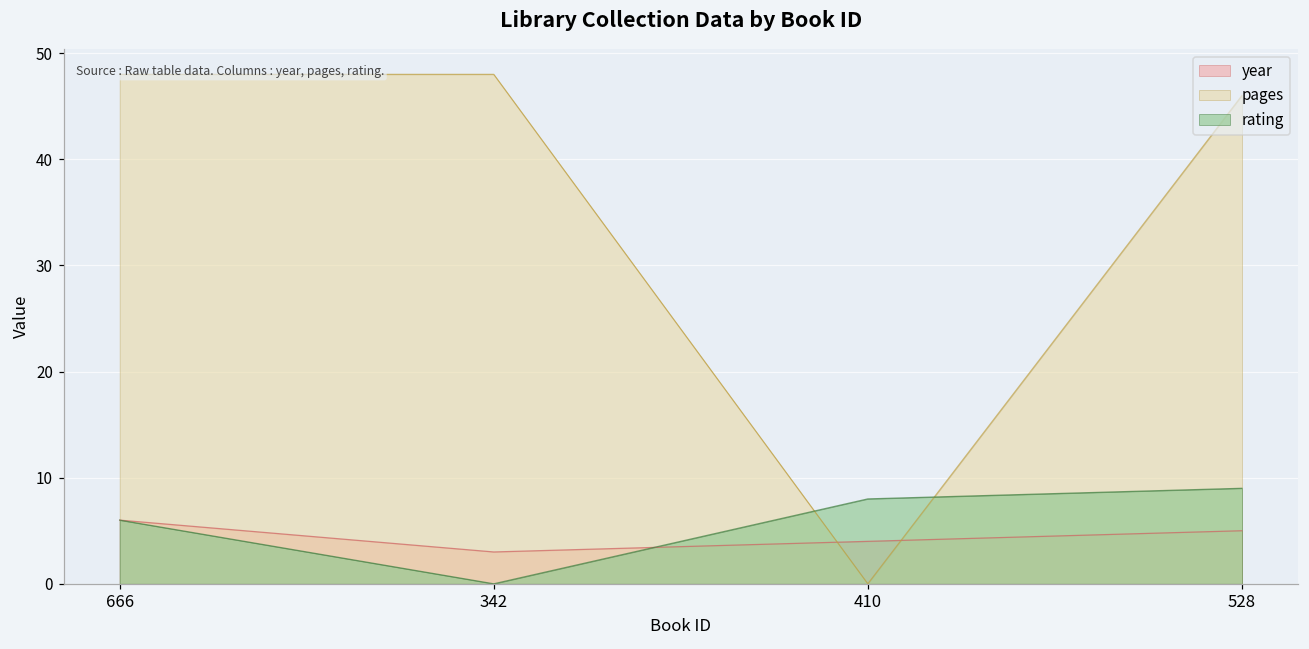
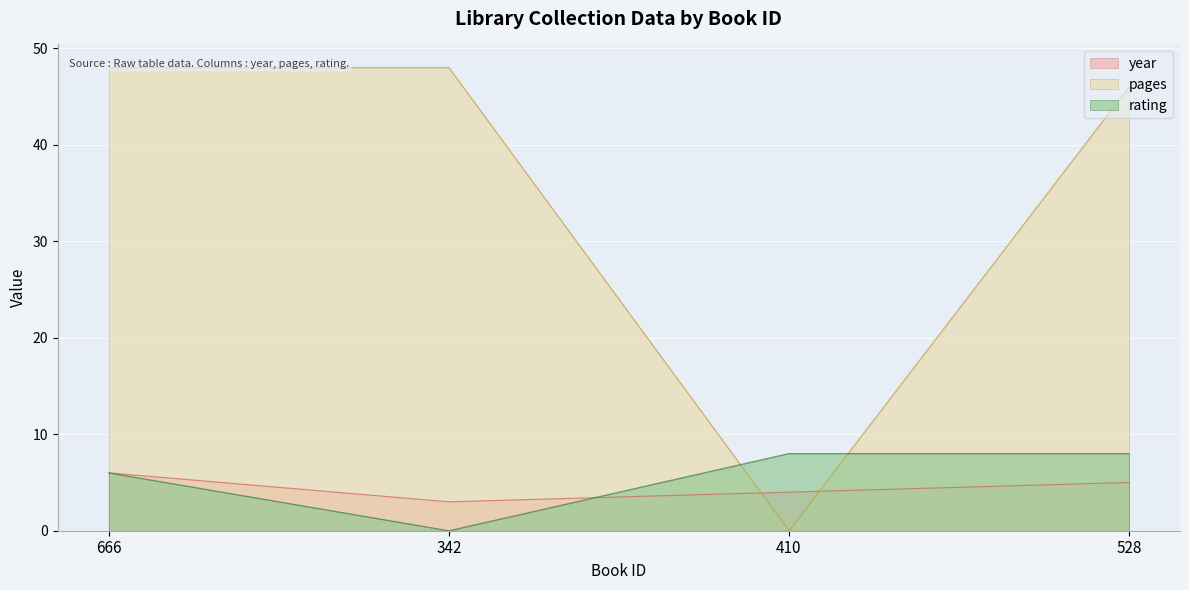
  {
    "rating": {
      "342": 0,
      "410": 8,
-     "528": 9
+     "528": 8
    }
  }
